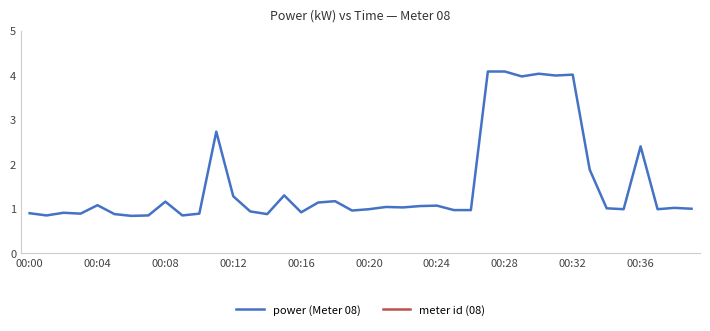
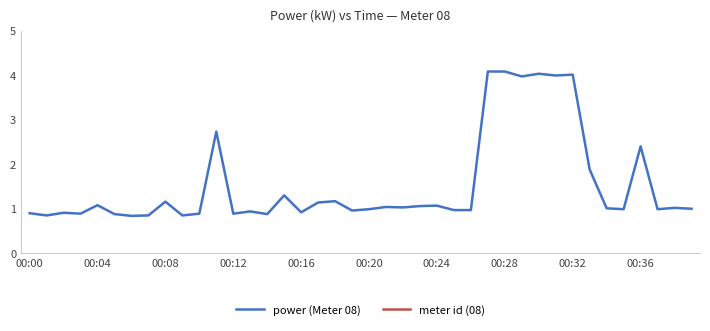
  {
    "power (Meter 08)": {
      "00:00": 0.9,
      "00:04": 1.1,
      "00:08": 1.2,
-     "00:12": 1.3,
+     "00:12": 0.9,
      "00:16": 0.9,
      "00:20": 1.0,
      "00:24": 1.1,
      "00:28": 4.1,
      "00:32": 4.0,
      "00:36": 2.4
    }
  }
